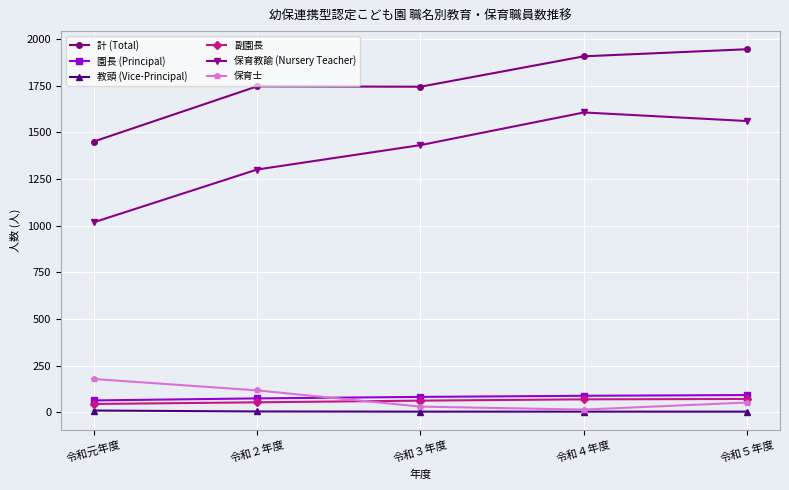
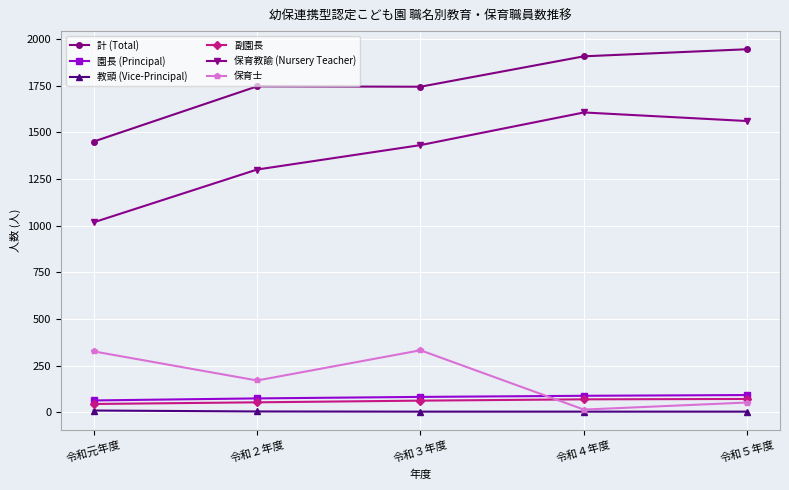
  {
    "園長 (Principal)": {
      "令和元年度": 60,
      "令和２年度": 70,
      "令和３年度": 80,
      "令和４年度": 90,
      "令和５年度": 90
    },
    "副園長": {
      "令和元年度": 40,
      "令和２年度": 50,
      "令和３年度": 60,
      "令和４年度": 70,
      "令和５年度": 70
    },
    "保育士": {
-     "令和元年度": 180,
-     "令和２年度": 120,
-     "令和３年度": 30,
+     "令和元年度": 330,
+     "令和２年度": 170,
+     "令和３年度": 330,
      "令和５年度": 50
    }
  }
